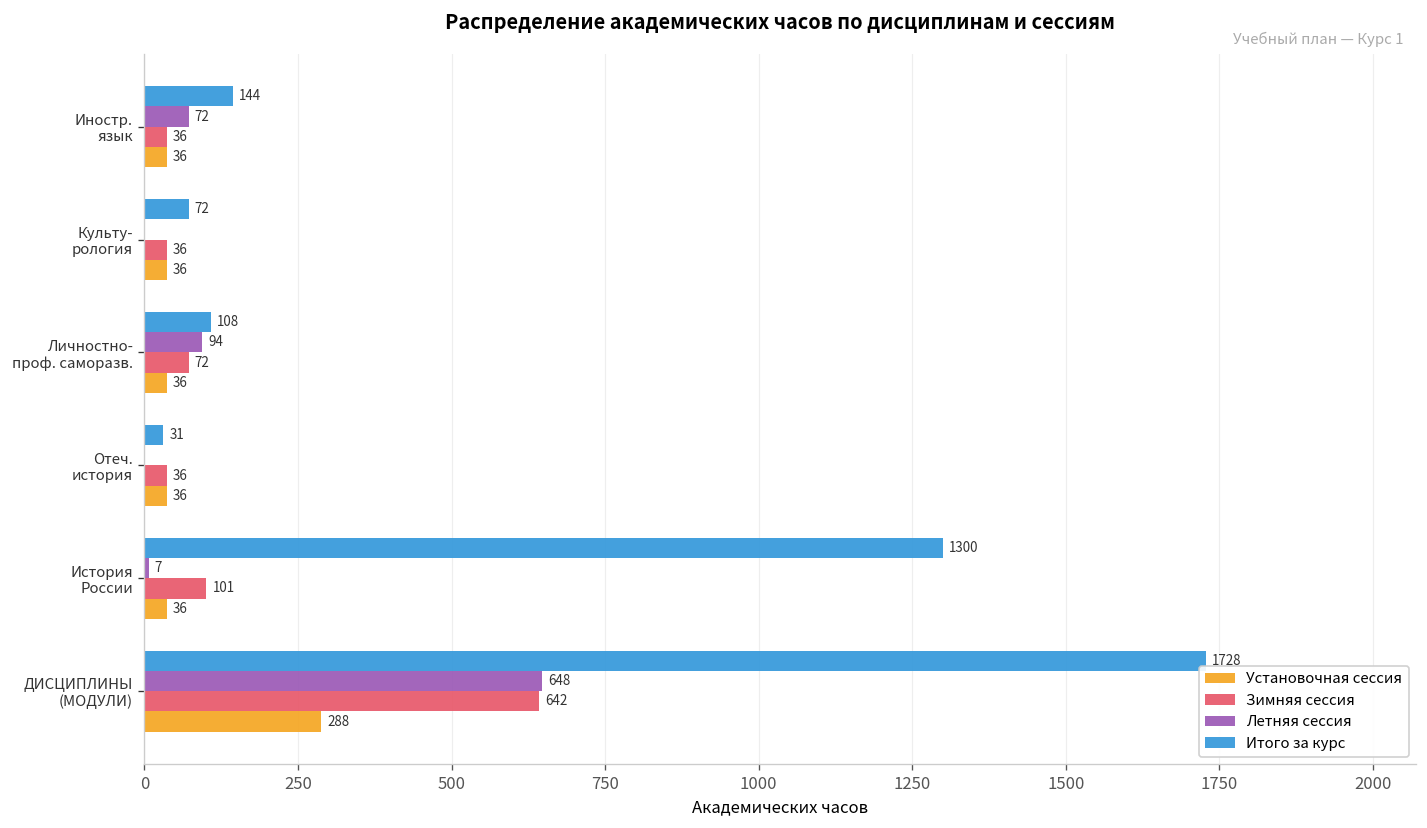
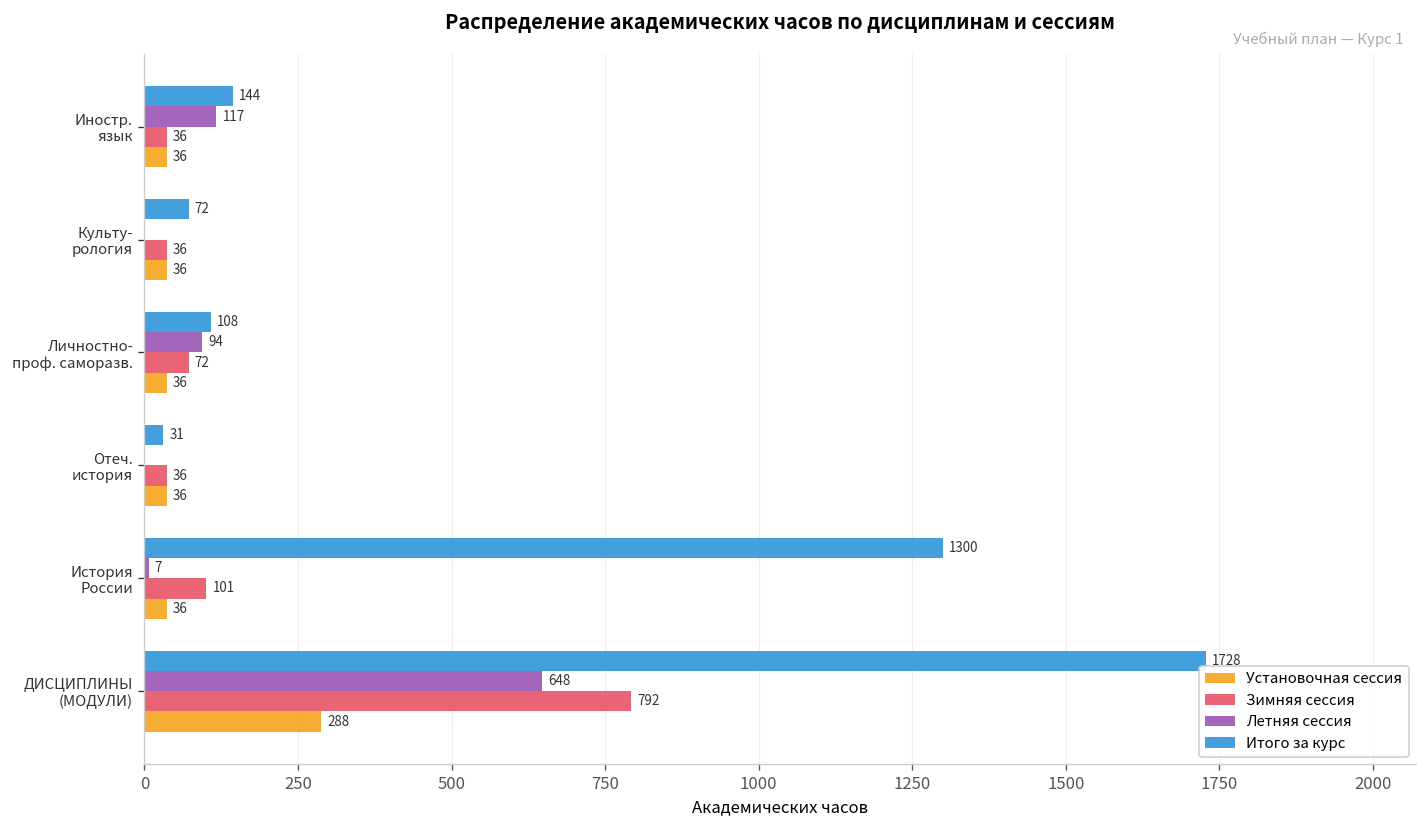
  {
    "Установочная сессия": {
      "Иностр. язык": 36,
      "Культу- рология": 36,
      "Личностно- проф. саморазв.": 36,
      "Отеч. история": 36,
      "История России": 36,
      "ДИСЦИПЛИНЫ (МОДУЛИ)": 288
    },
    "Зимняя сессия": {
      "Иностр. язык": 36,
      "Культу- рология": 36,
      "Личностно- проф. саморазв.": 72,
      "Отеч. история": 36,
      "История России": 101,
-     "ДИСЦИПЛИНЫ (МОДУЛИ)": 642
+     "ДИСЦИПЛИНЫ (МОДУЛИ)": 792
    },
    "Летняя сессия": {
-     "Иностр. язык": 72,
+     "Иностр. язык": 117,
      "Личностно- проф. саморазв.": 94,
      "История России": 7,
      "ДИСЦИПЛИНЫ (МОДУЛИ)": 648
    },
    "Итого за курс": {
      "Иностр. язык": 144,
      "Культу- рология": 72,
      "Личностно- проф. саморазв.": 108,
      "Отеч. история": 31,
      "История России": 1300
    }
  }
